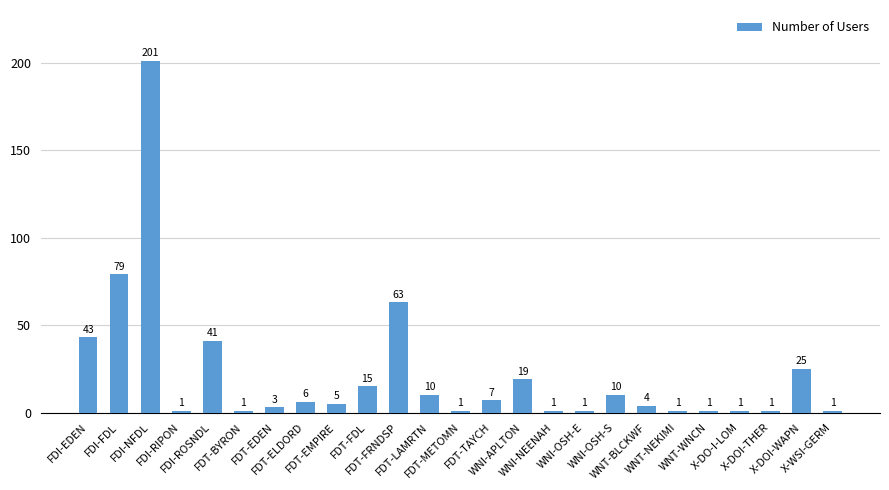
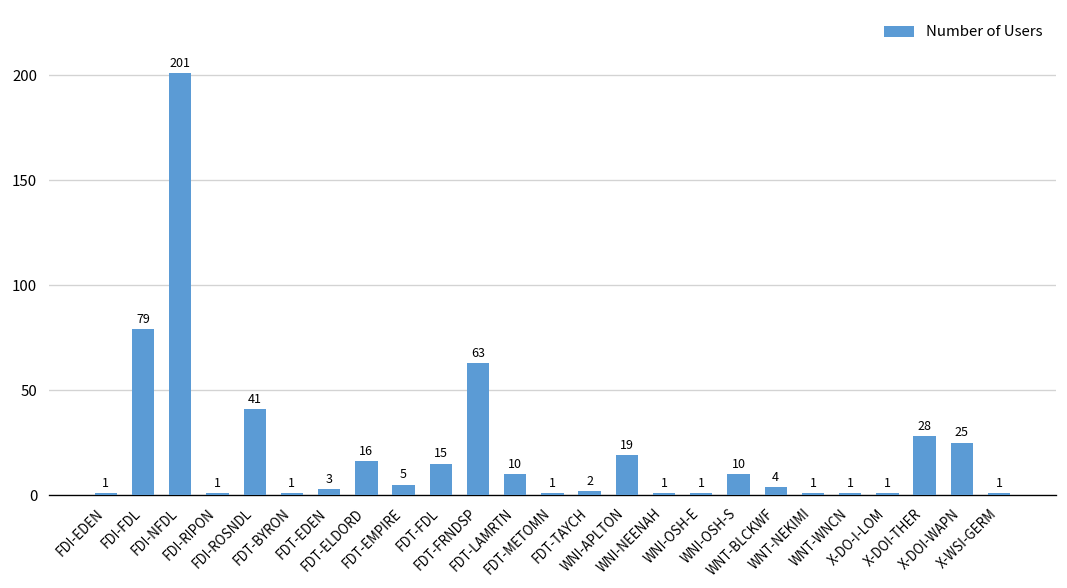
  {
-   "FDI-EDEN": 43,
+   "FDI-EDEN": 1,
    "FDI-FDL": 79,
    "FDI-NFDL": 201,
    "FDI-RIPON": 1,
    "FDI-ROSNDL": 41,
    "FDT-BYRON": 1,
    "FDT-EDEN": 3,
-   "FDT-ELDORD": 6,
+   "FDT-ELDORD": 16,
    "FDT-EMPIRE": 5,
    "FDT-FDL": 15,
    "FDT-FRNDSP": 63,
    "FDT-LAMRTN": 10,
    "FDT-METOMN": 1,
-   "FDT-TAYCH": 7,
+   "FDT-TAYCH": 2,
    "WNI-APLTON": 19,
    "WNI-NEENAH": 1,
    "WNI-OSH-E": 1,
    "WNI-OSH-S": 10,
    "WNT-BLCKWF": 4,
    "WNT-NEKIMI": 1,
    "WNT-WNCN": 1,
    "X-DO-I-LOM": 1,
-   "X-DOI-THER": 1,
+   "X-DOI-THER": 28,
    "X-DOI-WAPN": 25,
    "X-WSI-GERM": 1
  }
